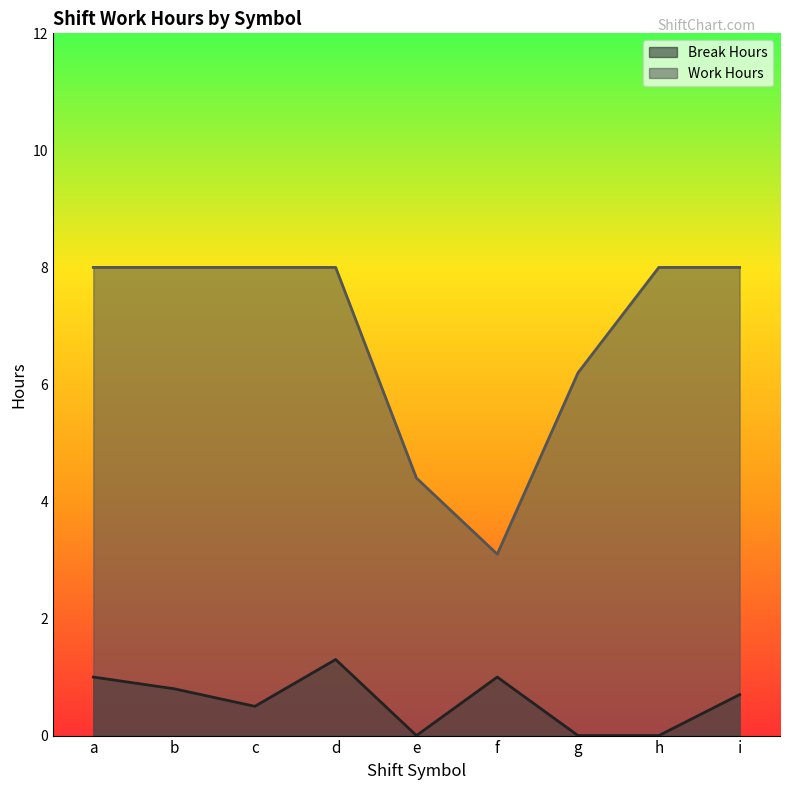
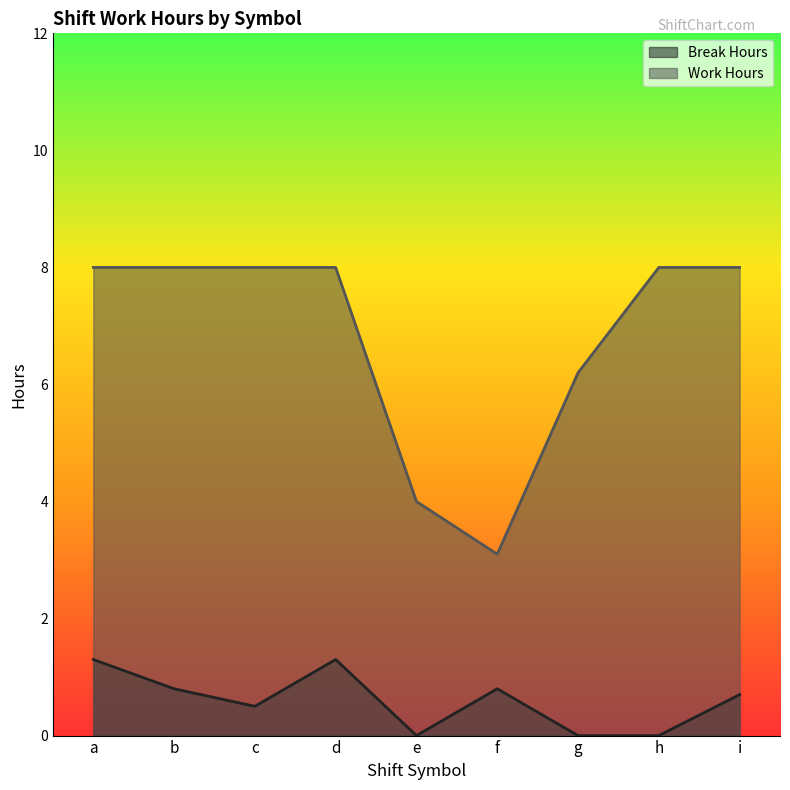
  {
    "Break Hours": {
-     "a": 1.0,
+     "a": 1.3,
      "b": 0.8,
      "c": 0.5,
      "d": 1.3,
      "e": 0.0,
-     "f": 1.0,
+     "f": 0.8,
      "g": 0.0,
      "h": 0.0,
      "i": 0.7
    },
    "Work Hours": {
      "a": 8.0,
      "b": 8.0,
      "c": 8.0,
      "d": 8.0,
-     "e": 4.4,
+     "e": 4.0,
      "f": 3.1,
      "g": 6.2,
      "h": 8.0,
      "i": 8.0
    }
  }
